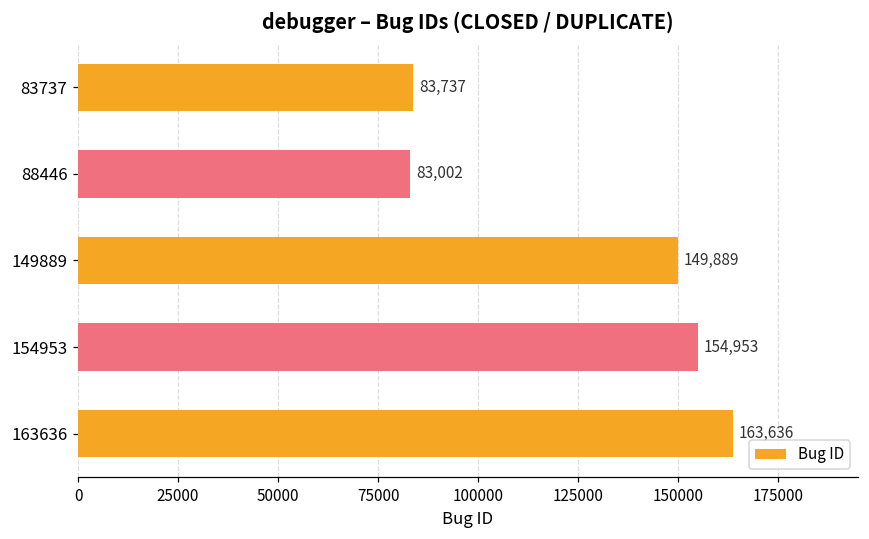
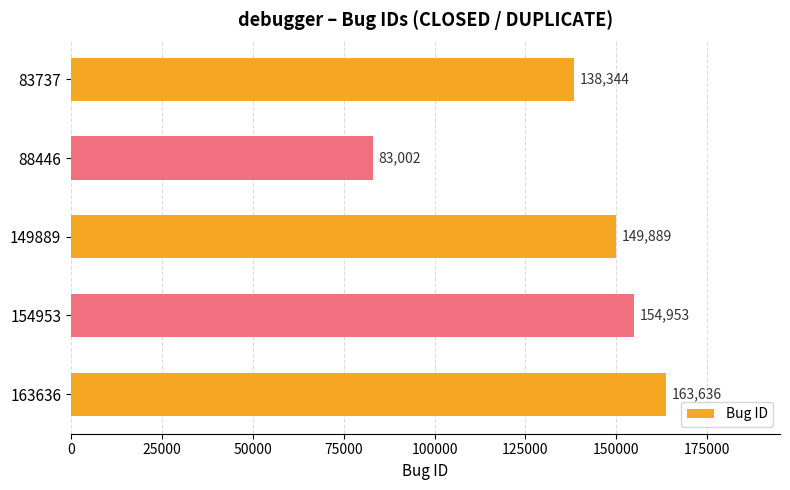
  {
-   "83737": "83,737",
+   "83737": "138,344",
    "88446": "83,002",
    "149889": "149,889",
    "154953": "154,953",
    "163636": "163,636"
  }
